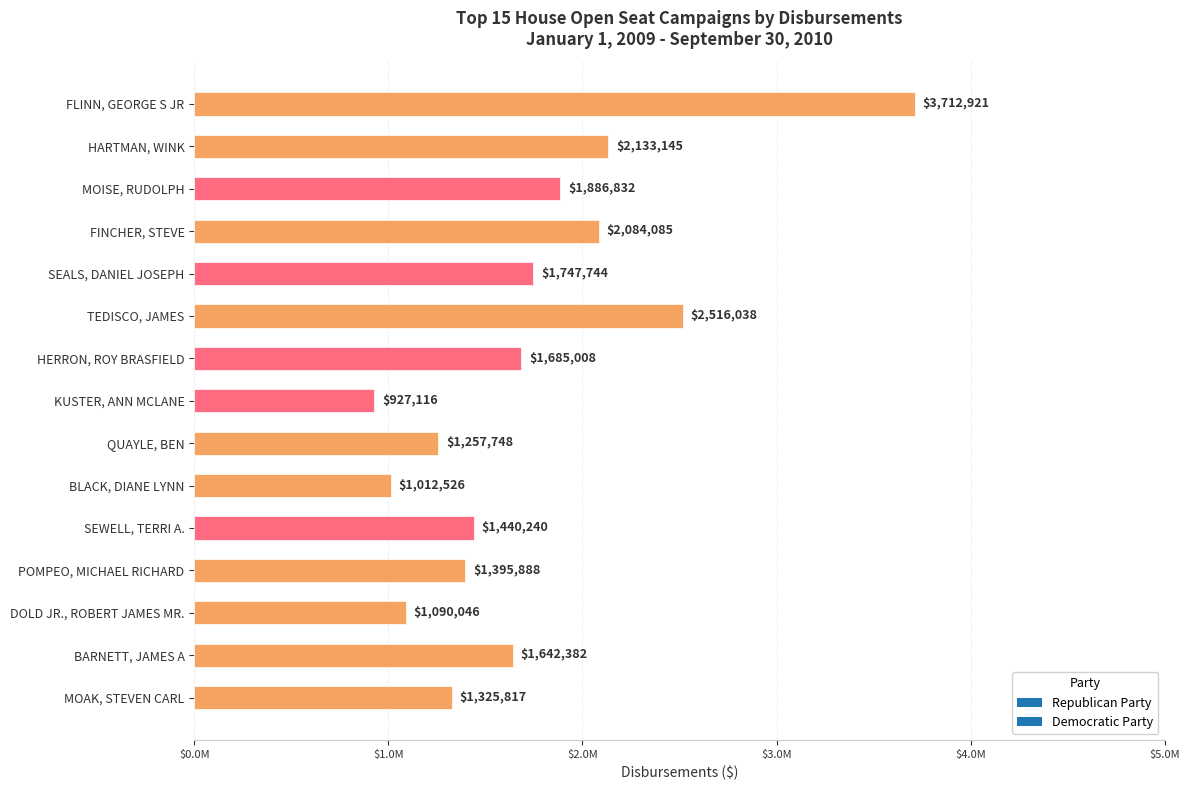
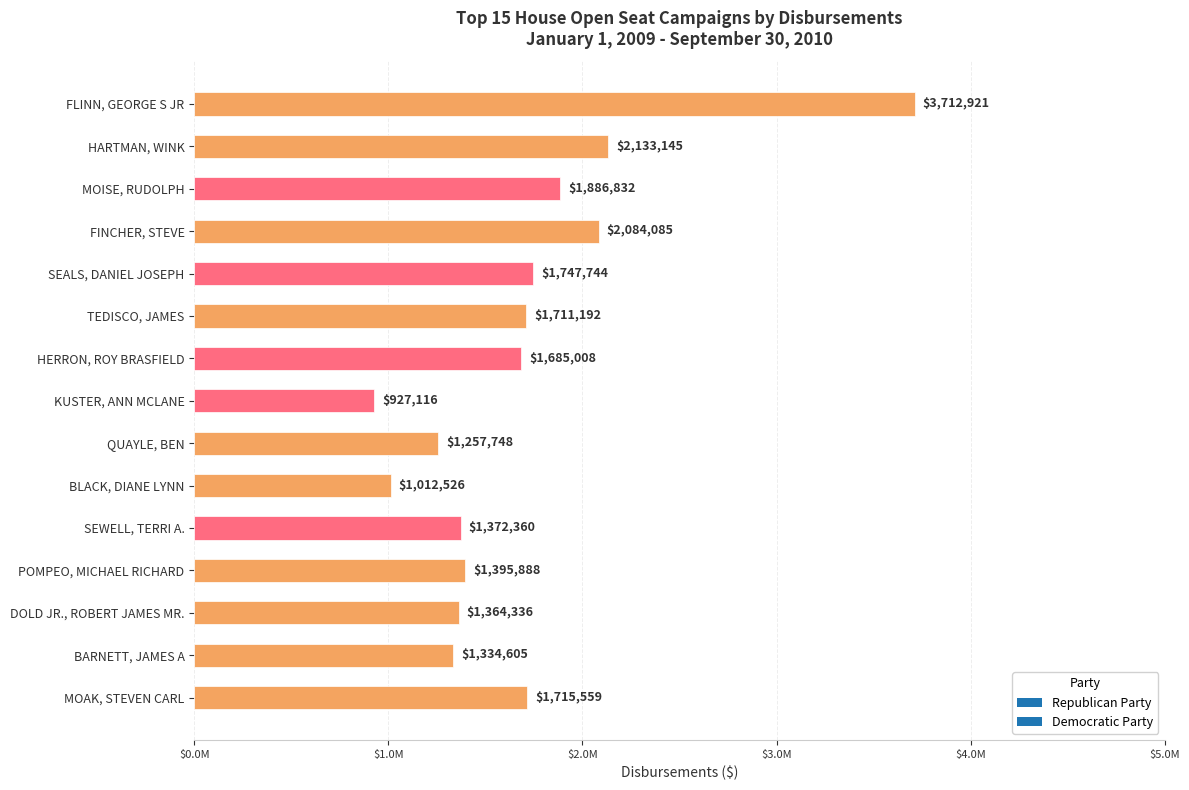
  {
    "FLINN, GEORGE S JR": "$3,712,921",
    "HARTMAN, WINK": "$2,133,145",
    "MOISE, RUDOLPH": "$1,886,832",
    "FINCHER, STEVE": "$2,084,085",
    "SEALS, DANIEL JOSEPH": "$1,747,744",
-   "TEDISCO, JAMES": "$2,516,038",
+   "TEDISCO, JAMES": "$1,711,192",
    "HERRON, ROY BRASFIELD": "$1,685,008",
    "KUSTER, ANN MCLANE": "$927,116",
    "QUAYLE, BEN": "$1,257,748",
    "BLACK, DIANE LYNN": "$1,012,526",
-   "SEWELL, TERRI A.": "$1,440,240",
+   "SEWELL, TERRI A.": "$1,372,360",
    "POMPEO, MICHAEL RICHARD": "$1,395,888",
-   "DOLD JR., ROBERT JAMES MR.": "$1,090,046",
-   "BARNETT, JAMES A": "$1,642,382",
-   "MOAK, STEVEN CARL": "$1,325,817"
+   "DOLD JR., ROBERT JAMES MR.": "$1,364,336",
+   "BARNETT, JAMES A": "$1,334,605",
+   "MOAK, STEVEN CARL": "$1,715,559"
  }
